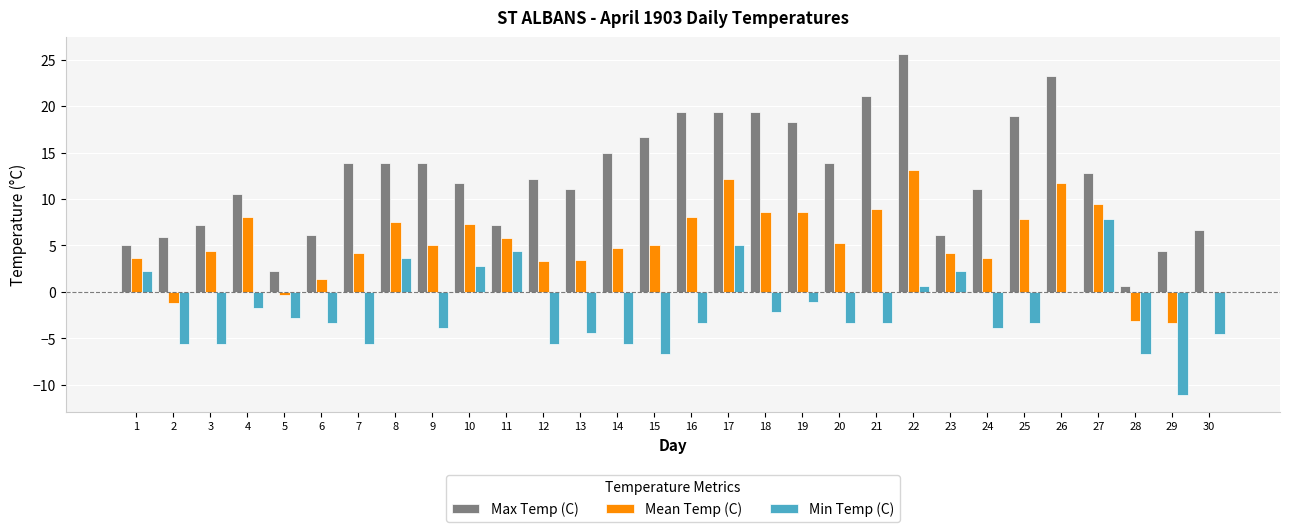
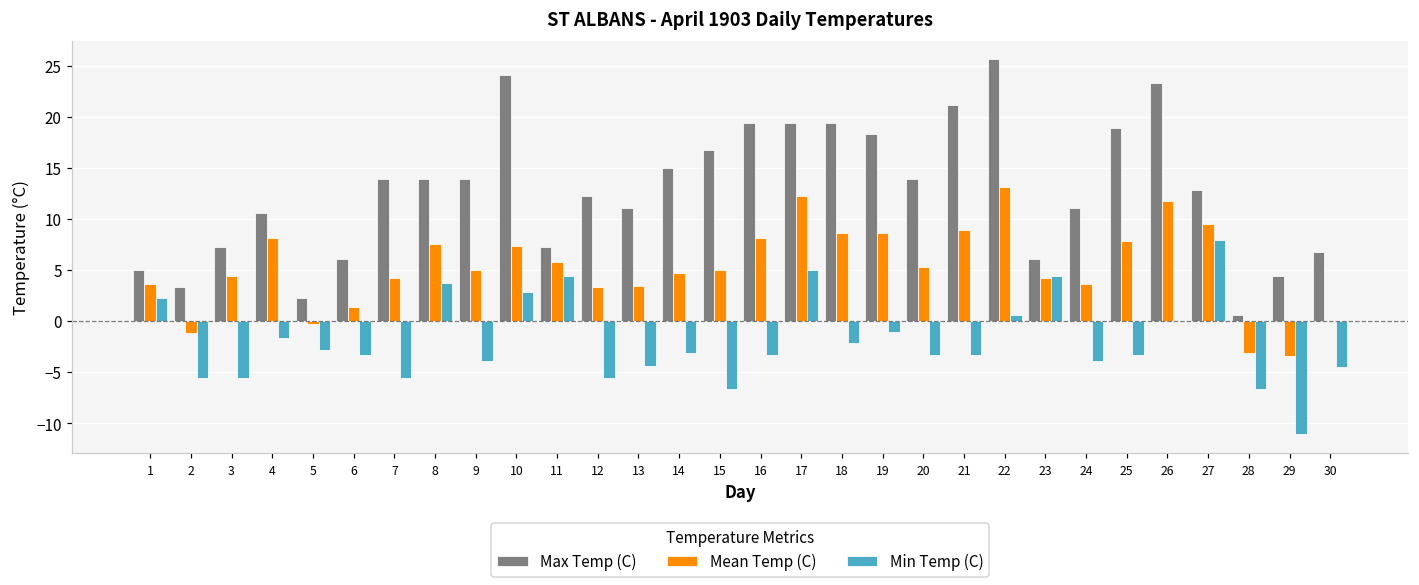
  {
    "Max Temp (C)": {
      "1": 5,
-     "2": 6,
+     "2": 3,
      "3": 7,
      "4": 11,
      "5": 2,
      "6": 6,
      "7": 14,
      "8": 14,
      "9": 14,
-     "10": 12,
+     "10": 24,
      "11": 7,
      "12": 12,
      "13": 11,
      "14": 15,
      "15": 17,
      "16": 19,
      "17": 19,
      "18": 19,
      "19": 18,
      "20": 14,
      "21": 21,
      "22": 26,
      "23": 6,
      "24": 11,
      "25": 19,
      "26": 23,
      "27": 13,
      "28": 1,
      "29": 4,
      "30": 7
    },
    "Mean Temp (C)": {
      "1": 4,
      "2": -1,
      "3": 4,
      "4": 8,
      "5": 0,
      "6": 1,
      "7": 4,
      "8": 8,
      "9": 5,
      "10": 7,
      "11": 6,
      "12": 3,
      "13": 3,
      "14": 5,
      "15": 5,
      "16": 8,
      "17": 12,
      "18": 9,
      "19": 9,
      "20": 5,
      "21": 9,
      "22": 13,
      "23": 4,
      "24": 4,
      "25": 8,
      "26": 12,
      "27": 10,
      "28": -3,
      "29": -3,
      "30": 0
    },
    "Min Temp (C)": {
      "1": 2,
      "2": -6,
      "3": -6,
      "4": -2,
      "5": -3,
      "6": -3,
      "7": -6,
      "8": 4,
      "9": -4,
      "10": 3,
      "11": 4,
      "12": -6,
      "13": -4,
-     "14": -6,
+     "14": -3,
      "15": -7,
      "16": -3,
      "17": 5,
      "18": -2,
      "19": -1,
      "20": -3,
      "21": -3,
      "22": 1,
-     "23": 2,
+     "23": 4,
      "24": -4,
      "25": -3,
      "26": 0,
      "27": 8,
      "28": -7,
      "29": -11,
      "30": -5
    }
  }
